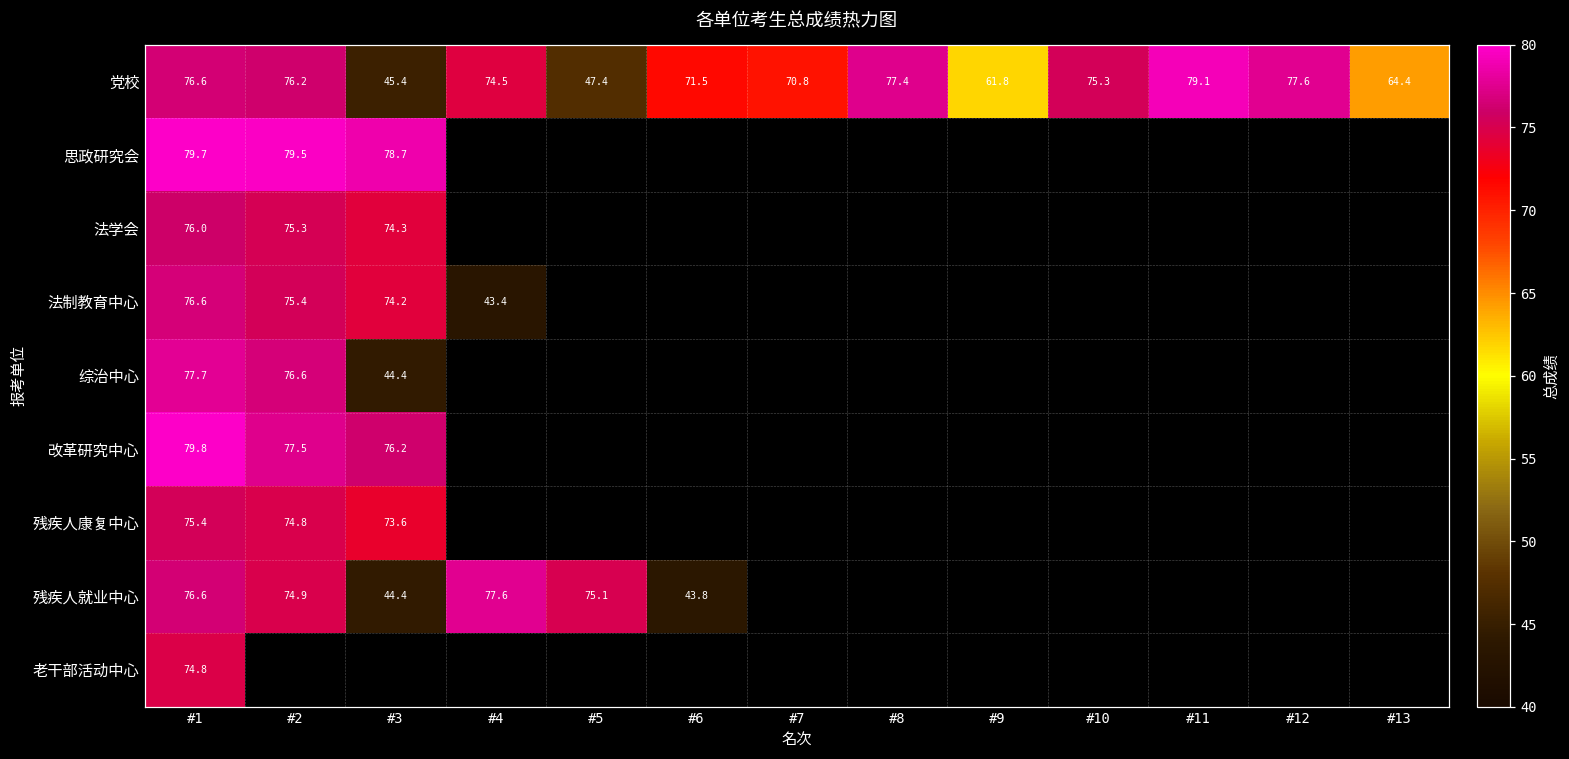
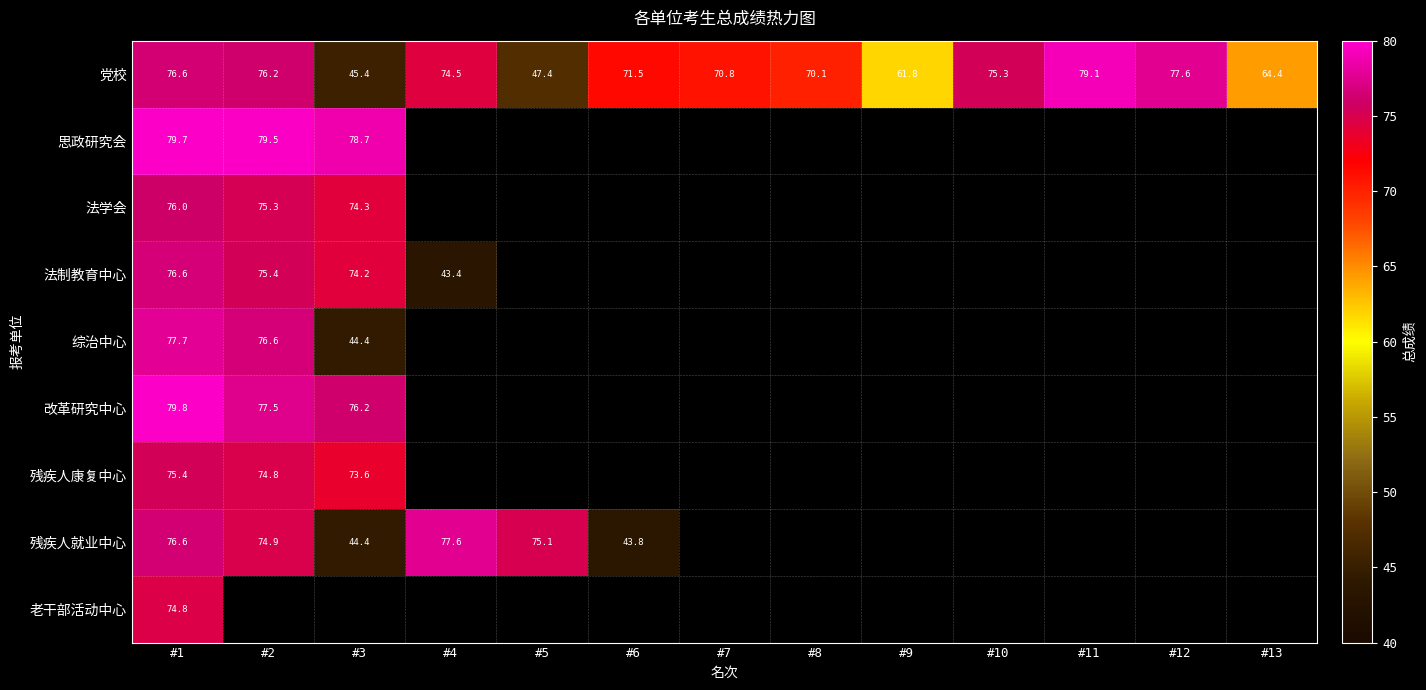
  {
    "党校": {
      "#1": 76.6,
      "#2": 76.2,
      "#3": 45.4,
      "#4": 74.5,
      "#5": 47.4,
      "#6": 71.5,
      "#7": 70.8,
-     "#8": 77.4,
+     "#8": 70.1,
      "#9": 61.8,
      "#10": 75.3,
      "#11": 79.1,
      "#12": 77.6,
      "#13": 64.4
    },
    "思政研究会": {
      "#1": 79.7,
      "#2": 79.5,
      "#3": 78.7
    },
    "法学会": {
      "#1": 76.0,
      "#2": 75.3,
      "#3": 74.3
    },
    "法制教育中心": {
      "#1": 76.6,
      "#2": 75.4,
      "#3": 74.2,
      "#4": 43.4
    },
    "综治中心": {
      "#1": 77.7,
      "#2": 76.6,
      "#3": 44.4
    },
    "改革研究中心": {
      "#1": 79.8,
      "#2": 77.5,
      "#3": 76.2
    },
    "残疾人康复中心": {
      "#1": 75.4,
      "#2": 74.8,
      "#3": 73.6
    },
    "残疾人就业中心": {
      "#1": 76.6,
      "#2": 74.9,
      "#3": 44.4,
      "#4": 77.6,
      "#5": 75.1,
      "#6": 43.8
    },
    "老干部活动中心": {
      "#1": 74.8
    }
  }
